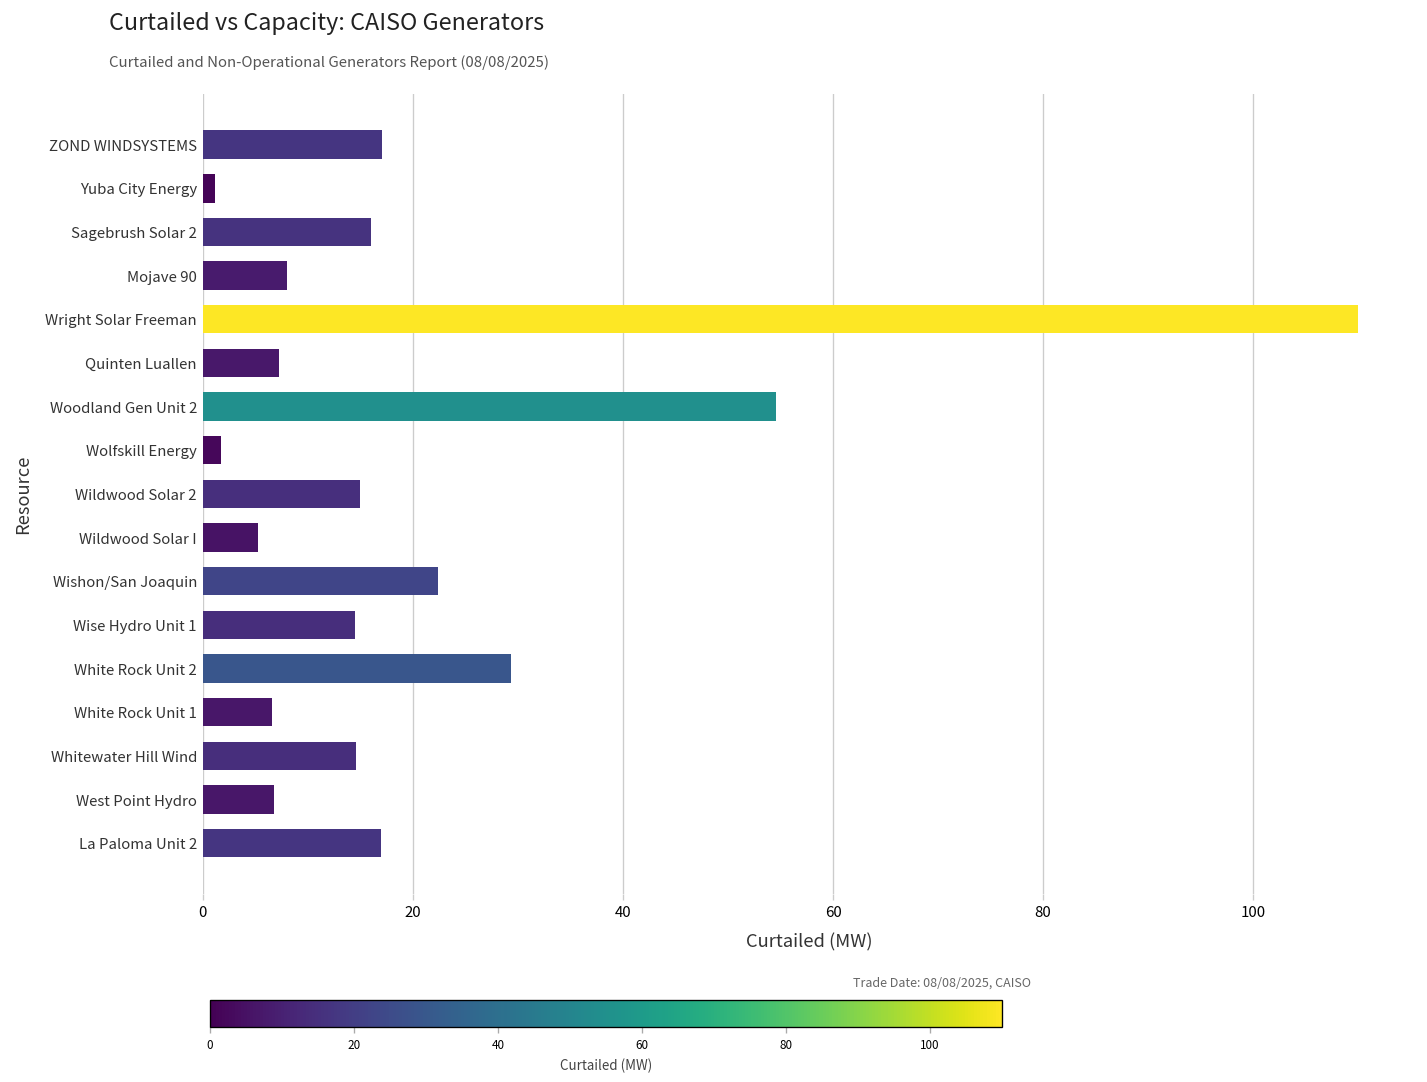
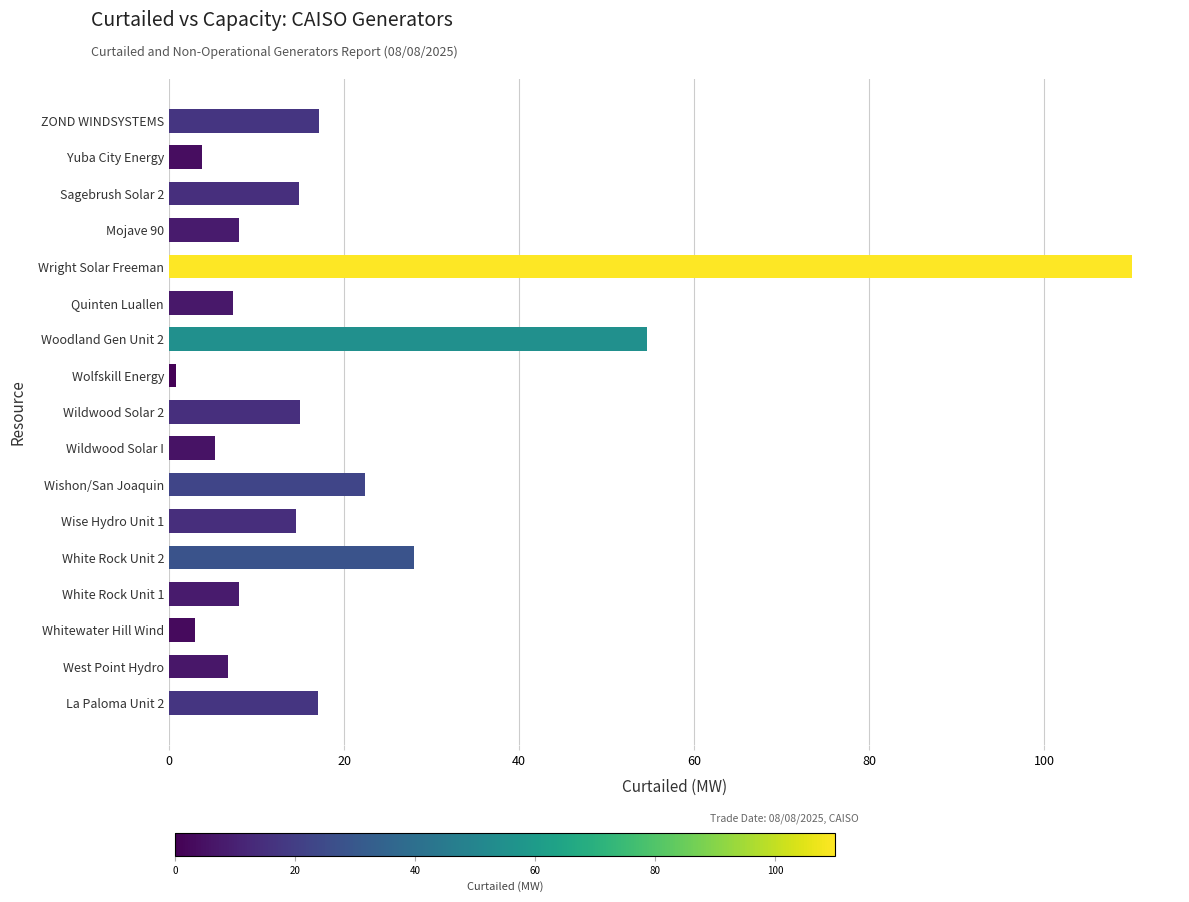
  {
    "ZOND WINDSYSTEMS": 17,
-   "Yuba City Energy": 1,
-   "Sagebrush Solar 2": 16,
+   "Yuba City Energy": 4,
+   "Sagebrush Solar 2": 15,
    "Mojave 90": 8,
    "Wright Solar Freeman": 110,
    "Quinten Luallen": 7,
    "Woodland Gen Unit 2": 55,
-   "Wolfskill Energy": 2,
+   "Wolfskill Energy": 1,
    "Wildwood Solar 2": 15,
    "Wildwood Solar I": 5,
    "Wishon/San Joaquin": 22,
    "Wise Hydro Unit 1": 15,
-   "White Rock Unit 2": 29,
-   "White Rock Unit 1": 7,
-   "Whitewater Hill Wind": 15,
+   "White Rock Unit 2": 28,
+   "White Rock Unit 1": 8,
+   "Whitewater Hill Wind": 3,
    "West Point Hydro": 7,
    "La Paloma Unit 2": 17
  }
